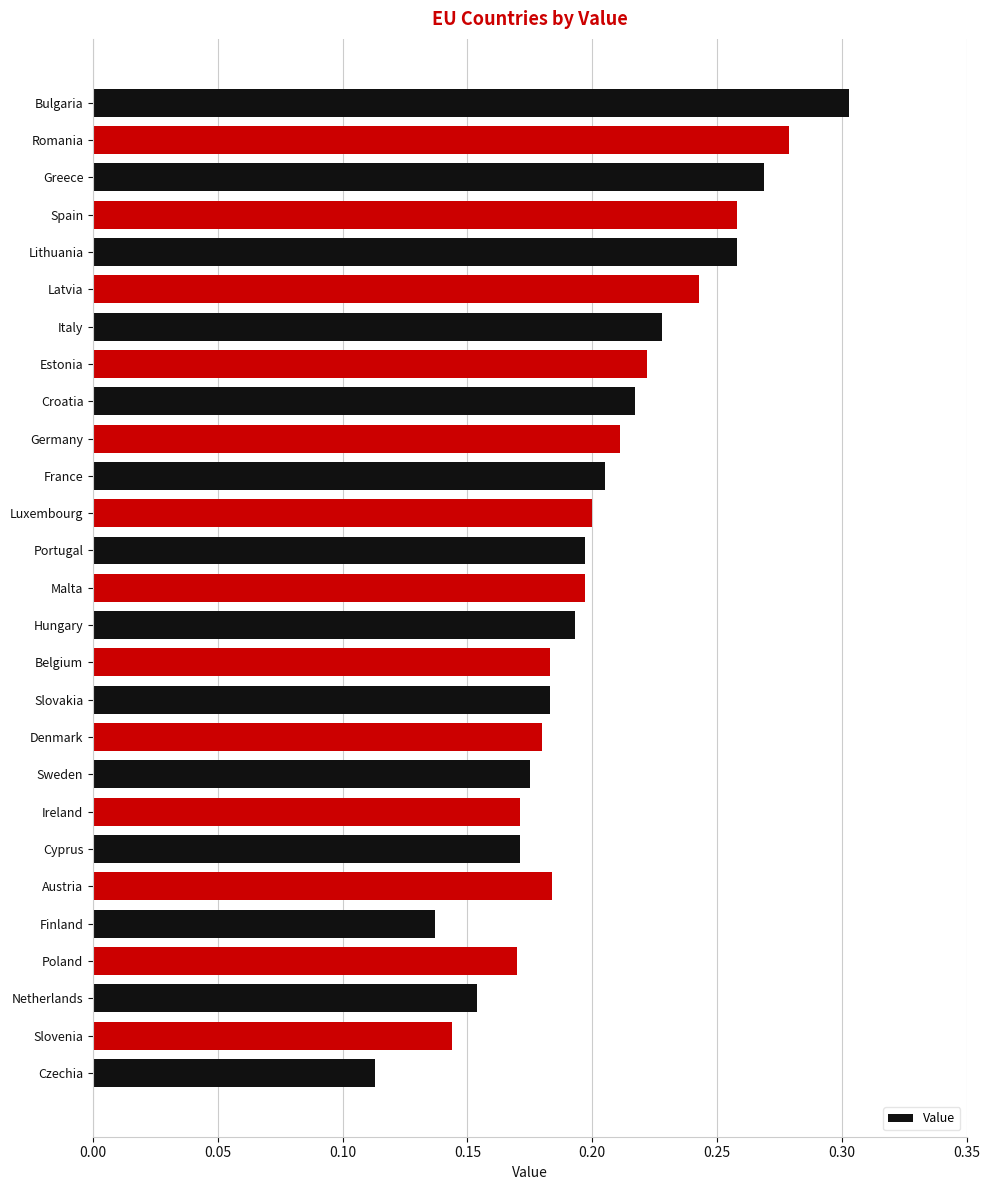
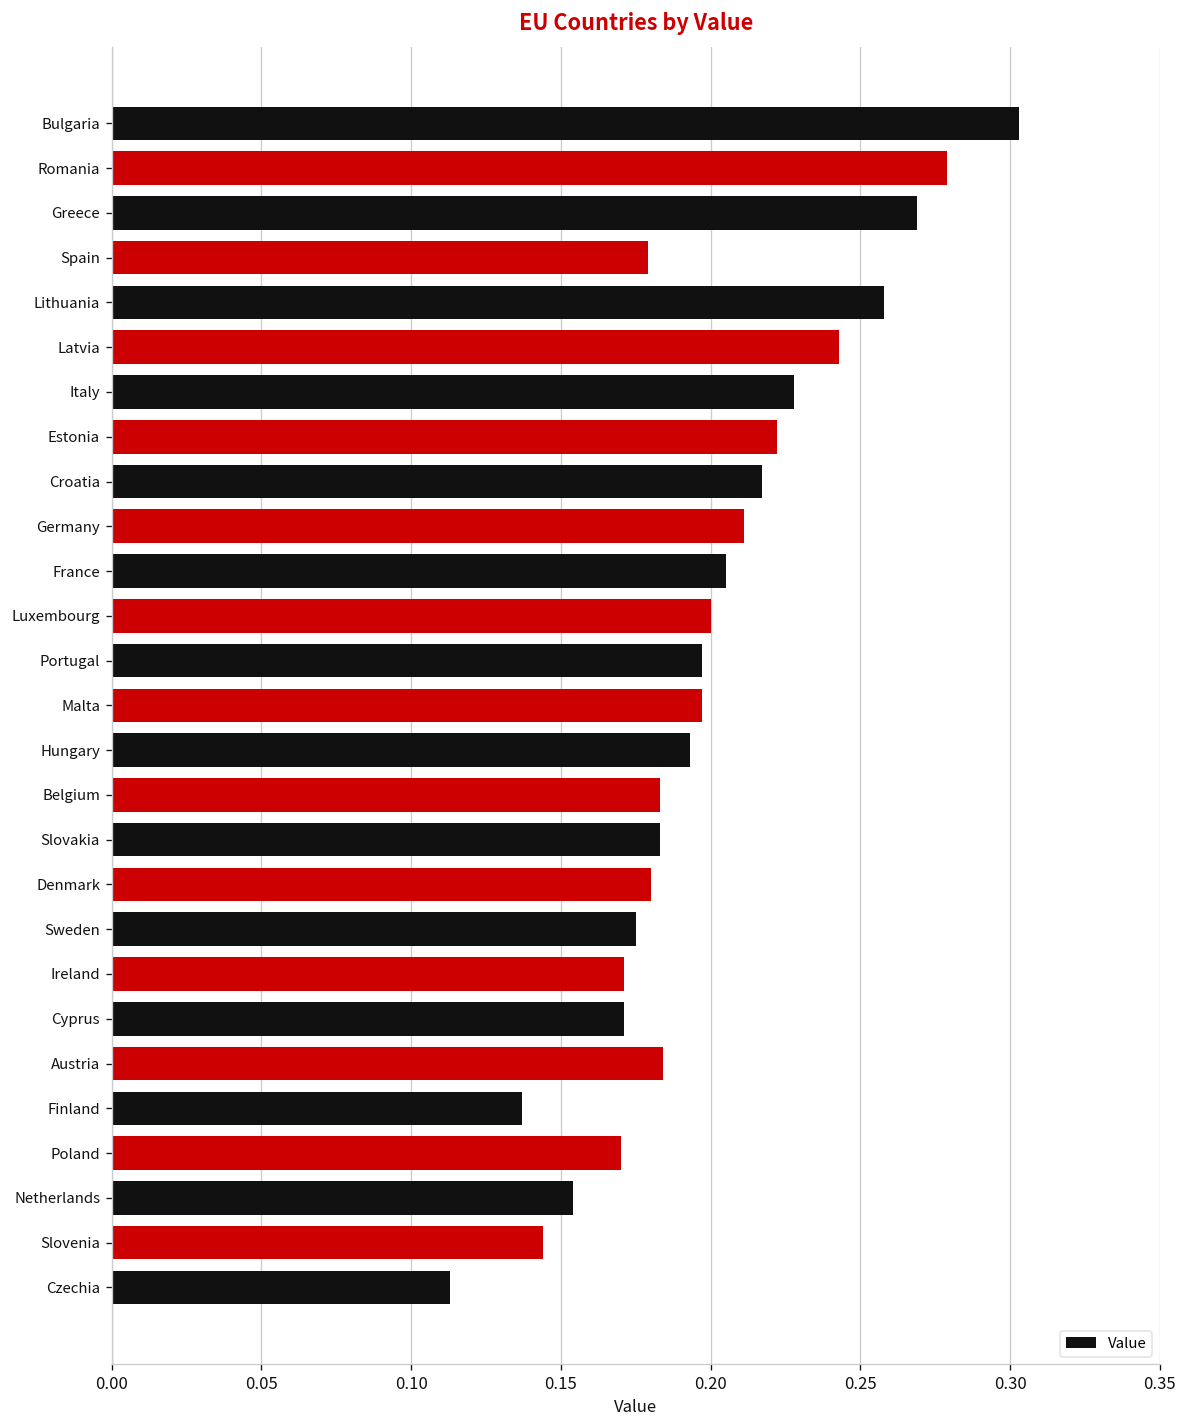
  {
    "Bulgaria": 0.303,
    "Romania": 0.279,
    "Greece": 0.269,
-   "Spain": 0.258,
+   "Spain": 0.179,
    "Lithuania": 0.258,
    "Latvia": 0.243,
    "Italy": 0.228,
    "Estonia": 0.222,
    "Croatia": 0.217,
    "Germany": 0.211,
    "France": 0.205,
    "Luxembourg": 0.200,
    "Portugal": 0.197,
    "Malta": 0.197,
    "Hungary": 0.193,
    "Belgium": 0.183,
    "Slovakia": 0.183,
    "Denmark": 0.180,
    "Sweden": 0.175,
    "Ireland": 0.171,
    "Cyprus": 0.171,
    "Austria": 0.184,
    "Finland": 0.137,
    "Poland": 0.170,
    "Netherlands": 0.154,
    "Slovenia": 0.144,
    "Czechia": 0.113
  }
